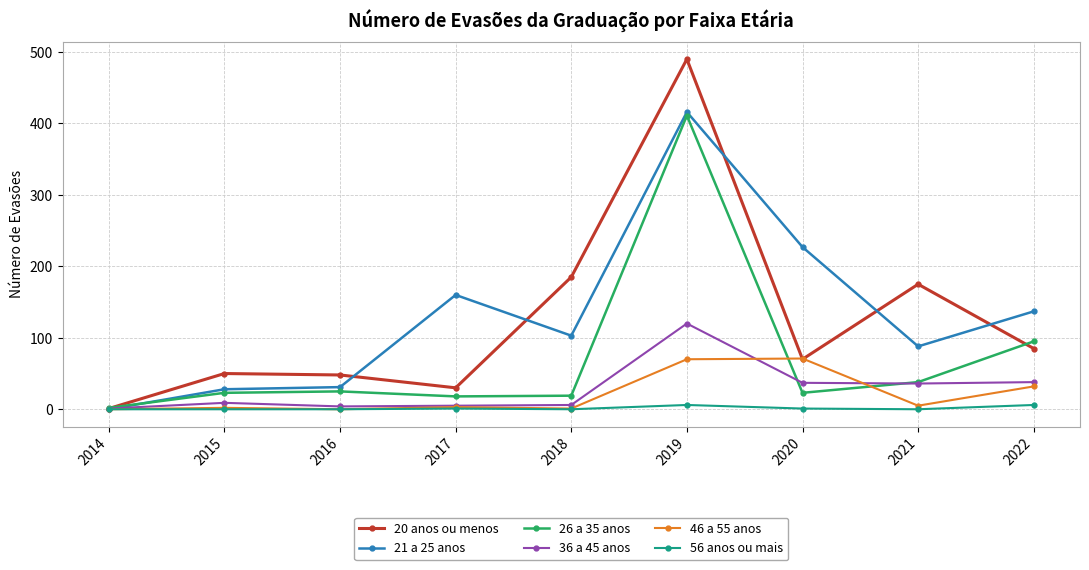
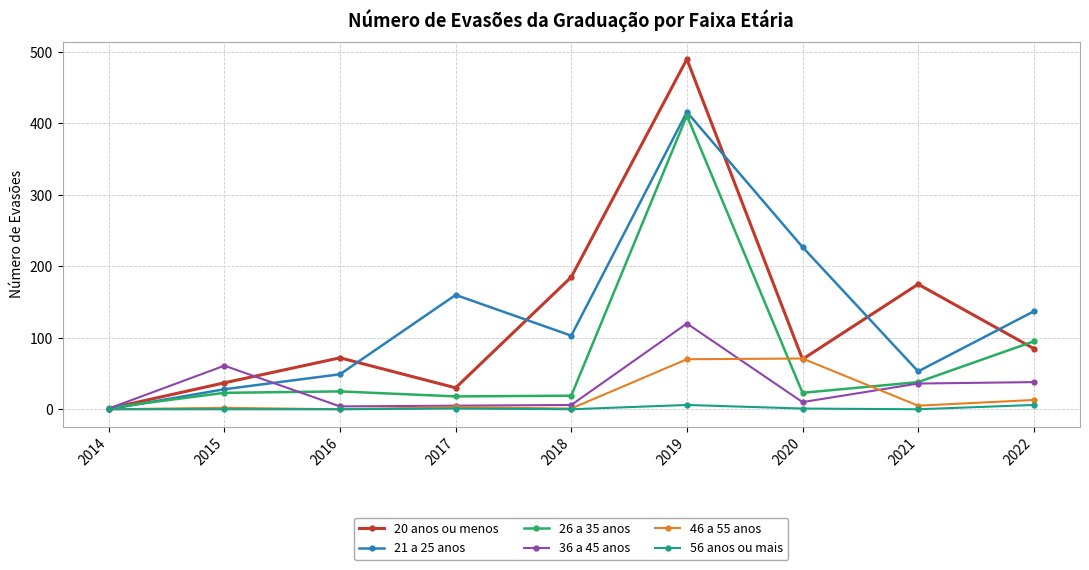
  {
    "20 anos ou menos": {
-     "2015": 50,
-     "2016": 50,
+     "2015": 40,
+     "2016": 70,
      "2017": 30,
      "2018": 190,
      "2019": 490,
      "2021": 180,
      "2022": 90
    },
    "21 a 25 anos": {
      "2015": 30,
-     "2016": 30,
+     "2016": 50,
      "2017": 160,
      "2018": 100,
      "2019": 420,
      "2020": 230,
-     "2021": 90,
+     "2021": 50,
      "2022": 140
    },
    "36 a 45 anos": {
-     "2015": 10,
+     "2015": 60,
      "2016": 0,
      "2018": 10,
      "2019": 120,
-     "2020": 40,
+     "2020": 10,
      "2022": 40
    },
    "46 a 55 anos": {
      "2019": 70,
      "2021": 10,
-     "2022": 30
+     "2022": 10
    }
  }
